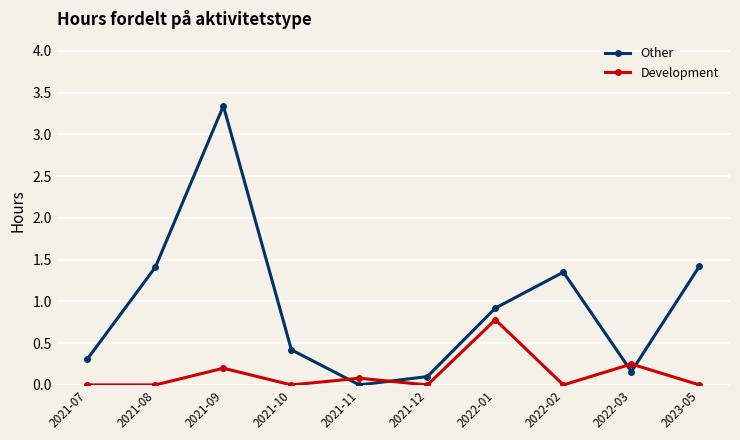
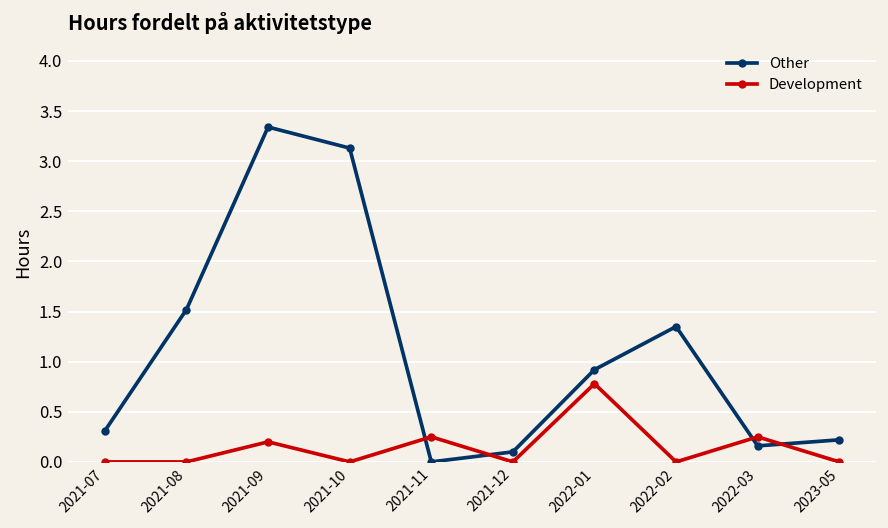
  {
    "Other": {
      "2021-07": 0.3,
-     "2021-08": 1.4,
+     "2021-08": 1.5,
      "2021-09": 3.3,
-     "2021-10": 0.4,
+     "2021-10": 3.1,
      "2021-11": 0.0,
      "2021-12": 0.1,
      "2022-01": 0.9,
      "2022-02": 1.4,
      "2022-03": 0.2,
-     "2023-05": 1.4
+     "2023-05": 0.2
    },
    "Development": {
      "2021-07": 0.0,
      "2021-08": 0.0,
      "2021-09": 0.2,
      "2021-10": 0.0,
-     "2021-11": 0.1,
+     "2021-11": 0.3,
      "2021-12": 0.0,
      "2022-01": 0.8,
      "2022-02": 0.0,
      "2022-03": 0.3,
      "2023-05": 0.0
    }
  }
